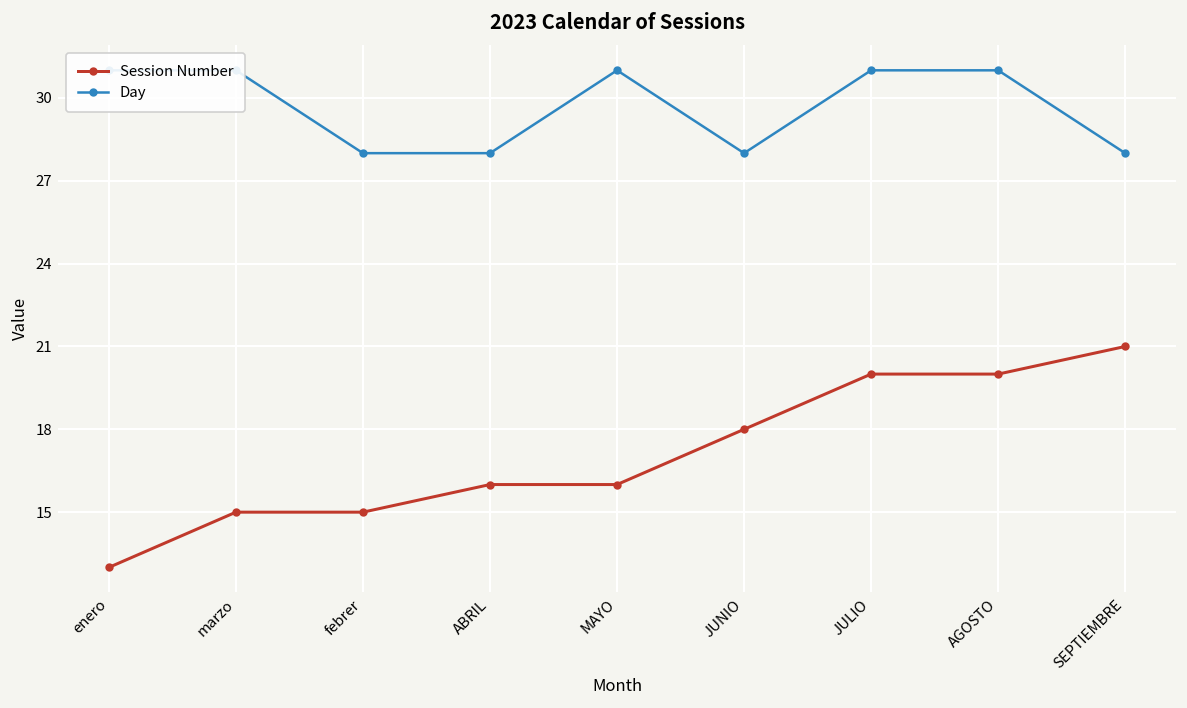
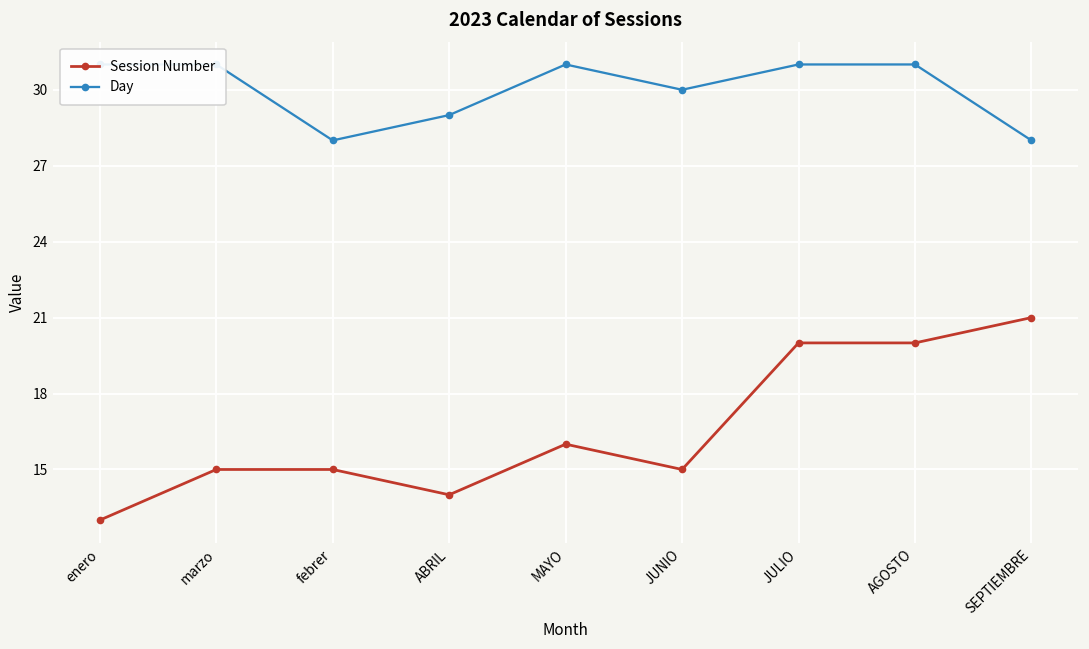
  {
    "Session Number": {
      "enero": 13,
      "marzo": 15,
      "febrer": 15,
-     "ABRIL": 16,
+     "ABRIL": 14,
      "MAYO": 16,
-     "JUNIO": 18,
+     "JUNIO": 15,
      "JULIO": 20,
      "AGOSTO": 20,
      "SEPTIEMBRE": 21
    },
    "Day": {
      "febrer": 28,
-     "ABRIL": 28,
+     "ABRIL": 29,
      "MAYO": 31,
-     "JUNIO": 28,
+     "JUNIO": 30,
      "JULIO": 31,
      "AGOSTO": 31,
      "SEPTIEMBRE": 28
    }
  }
